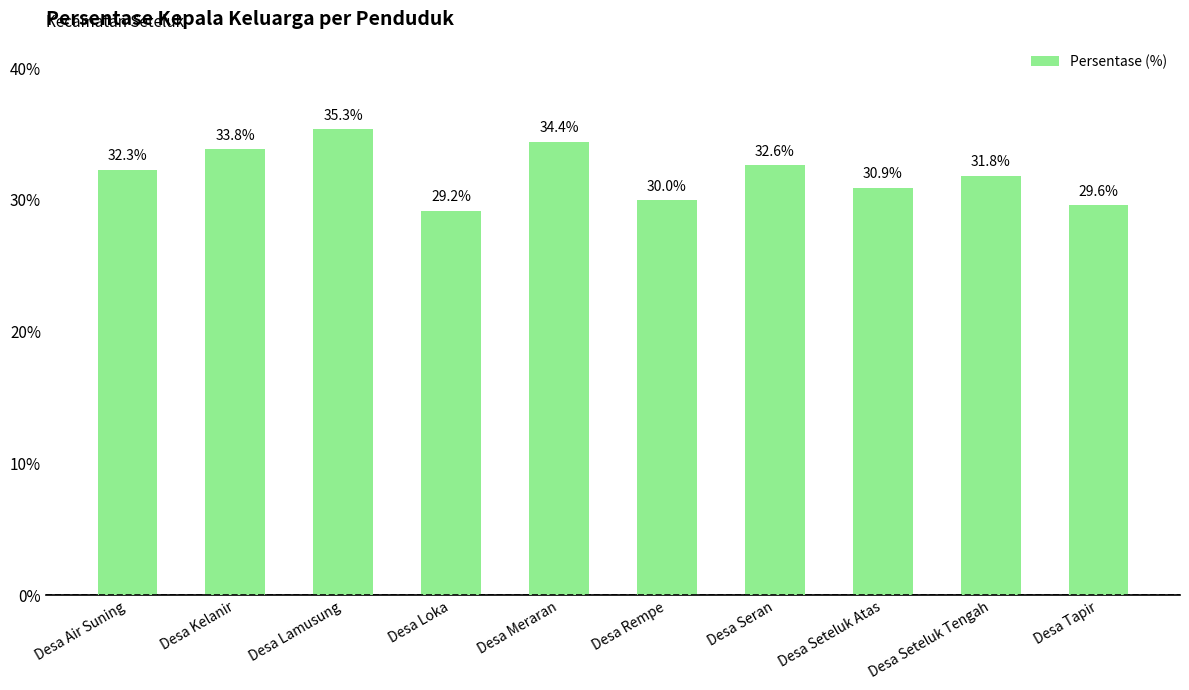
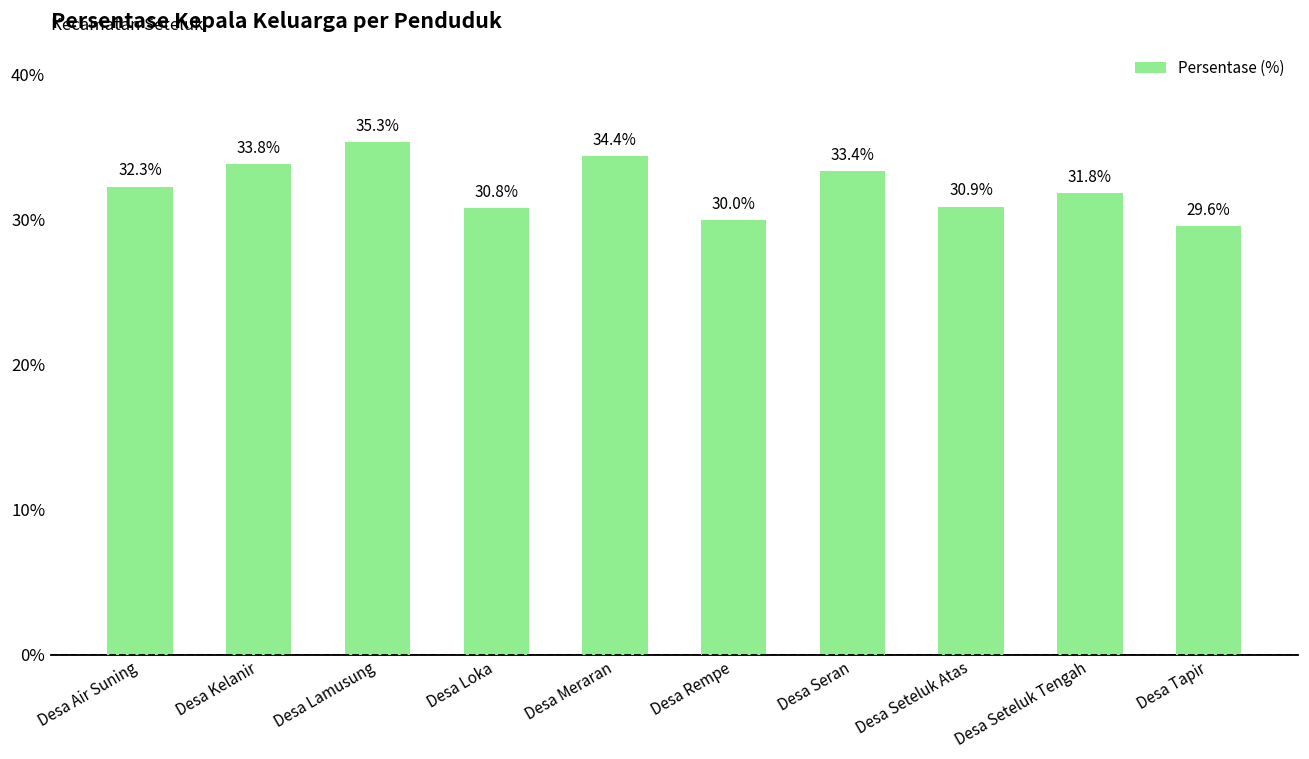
  {
    "Desa Air Suning": "32.3%",
    "Desa Kelanir": "33.8%",
    "Desa Lamusung": "35.3%",
-   "Desa Loka": "29.2%",
+   "Desa Loka": "30.8%",
    "Desa Meraran": "34.4%",
    "Desa Rempe": "30.0%",
-   "Desa Seran": "32.6%",
+   "Desa Seran": "33.4%",
    "Desa Seteluk Atas": "30.9%",
    "Desa Seteluk Tengah": "31.8%",
    "Desa Tapir": "29.6%"
  }
